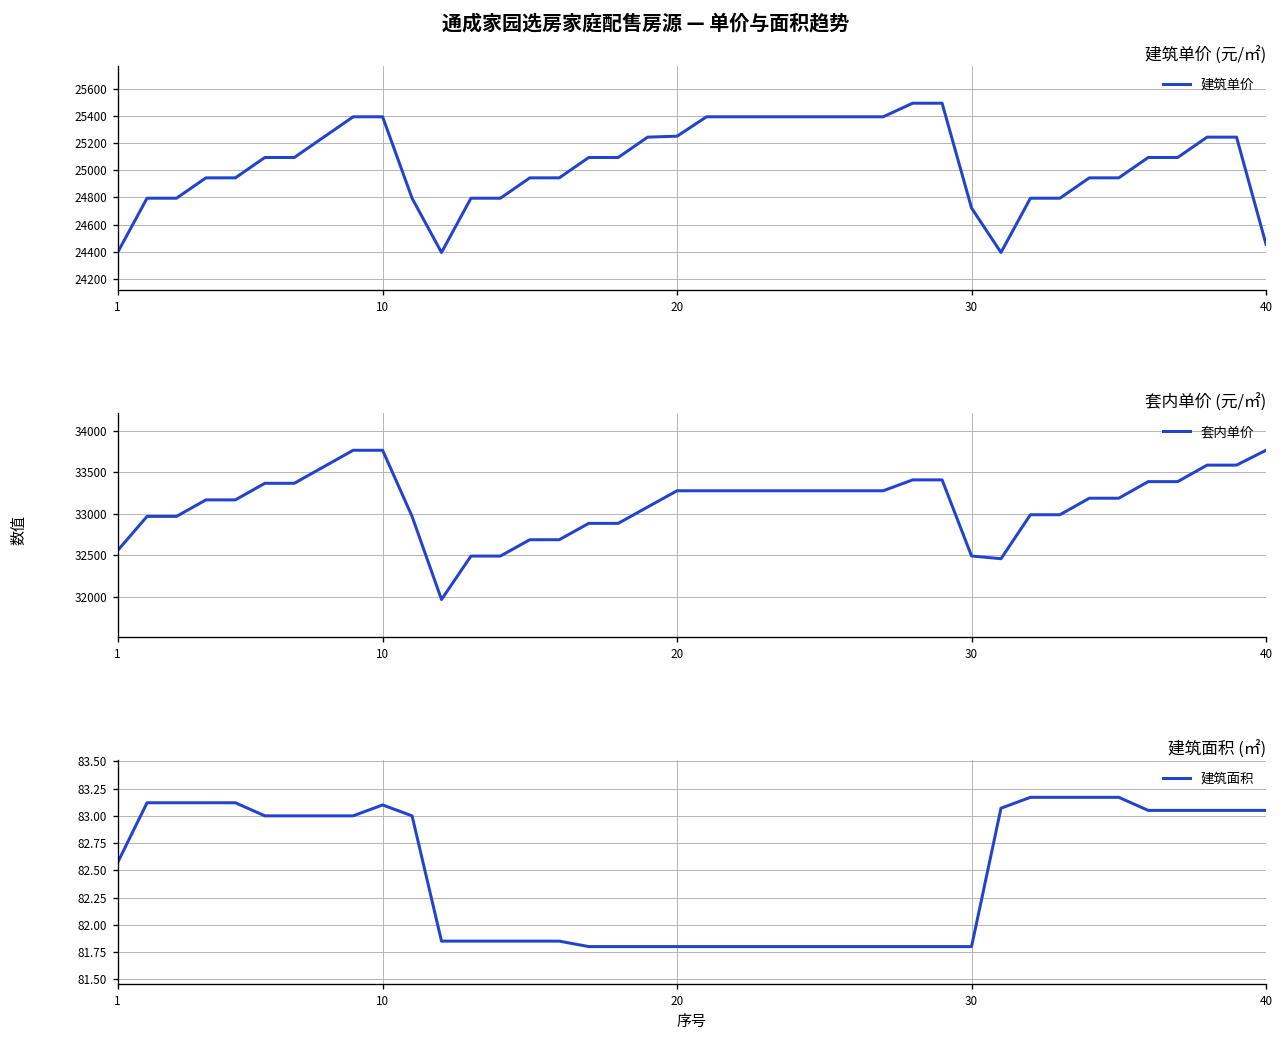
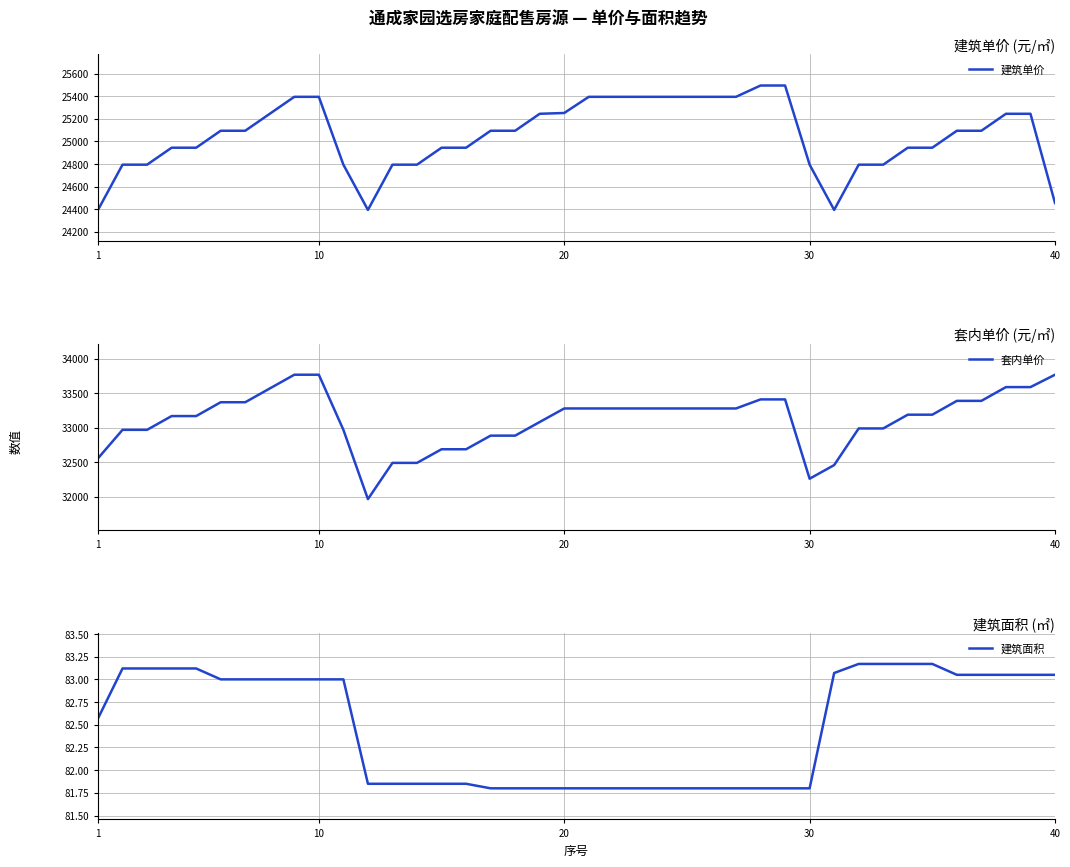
  {
    "建筑单价 (元/㎡)": {
      "1": 24390,
      "10": 25390,
      "20": 25250,
-     "30": 24720,
+     "30": 24790,
      "40": 24460
    },
    "套内单价 (元/㎡)": {
      "1": 32600,
      "10": 33800,
      "20": 33300,
-     "30": 32500,
+     "30": 32300,
      "40": 33800
    },
    "建筑面积 (㎡)": {
      "1": 82.6,
-     "10": 83.1,
+     "10": 83.0,
      "20": 81.8,
      "30": 81.8,
      "40": 83.1
    }
  }
